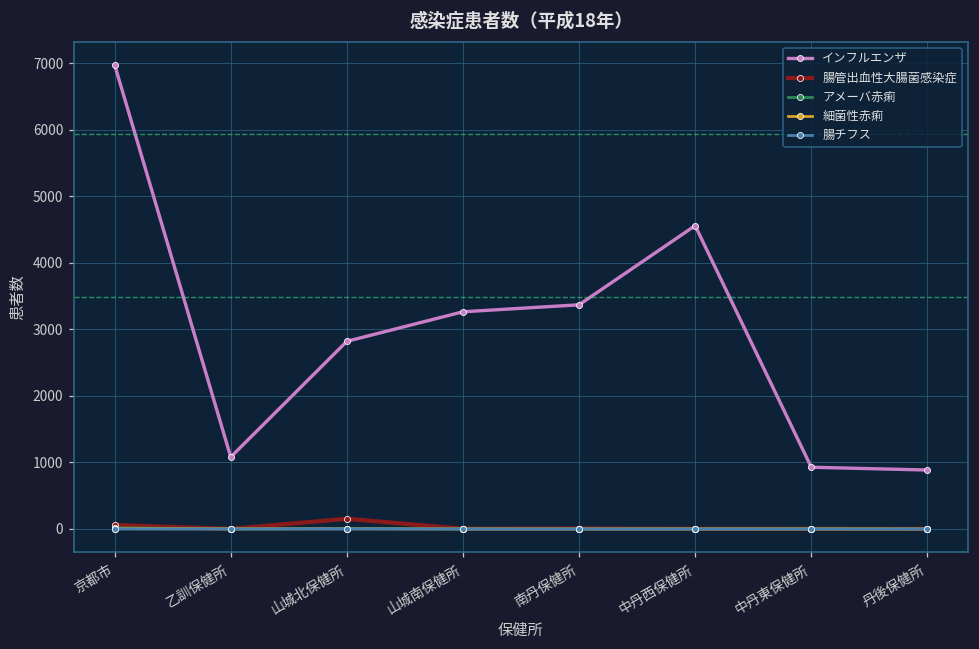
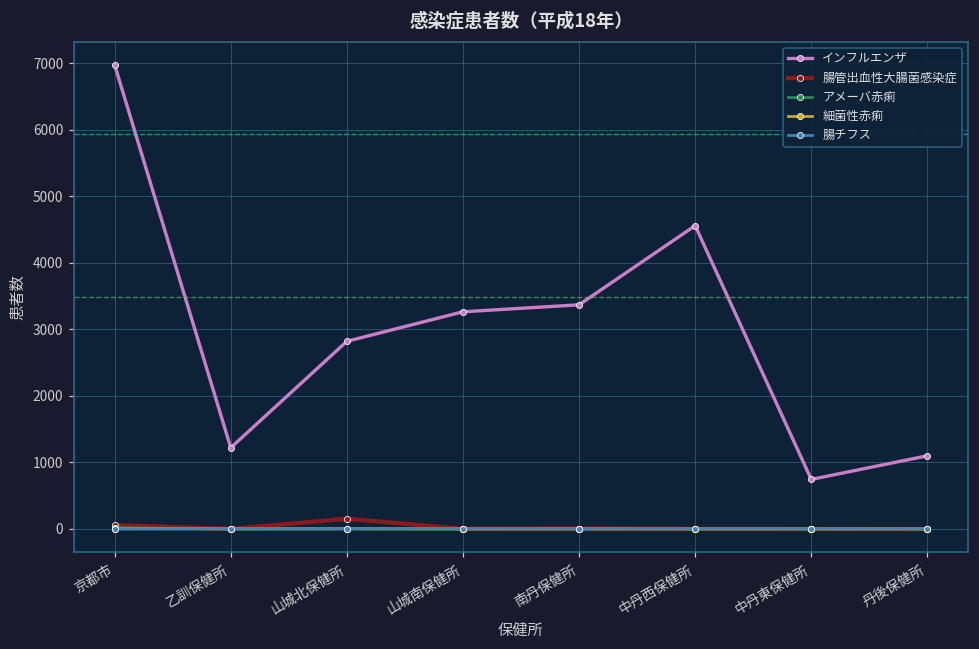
  {
    "インフルエンザ": {
      "京都市": 7000,
-     "乙訓保健所": 1100,
+     "乙訓保健所": 1200,
      "山城北保健所": 2800,
      "山城南保健所": 3300,
      "南丹保健所": 3400,
      "中丹西保健所": 4600,
-     "中丹東保健所": 900,
-     "丹後保健所": 900
+     "中丹東保健所": 700,
+     "丹後保健所": 1100
    },
    "腸管出血性大腸菌感染症": {
      "山城北保健所": 200
    }
  }
